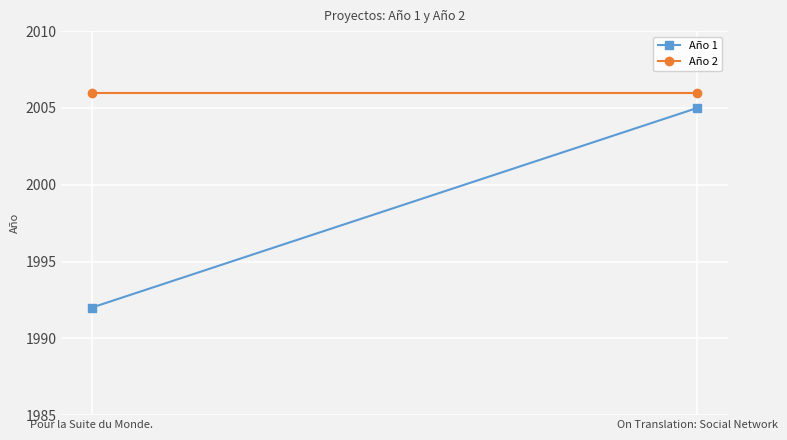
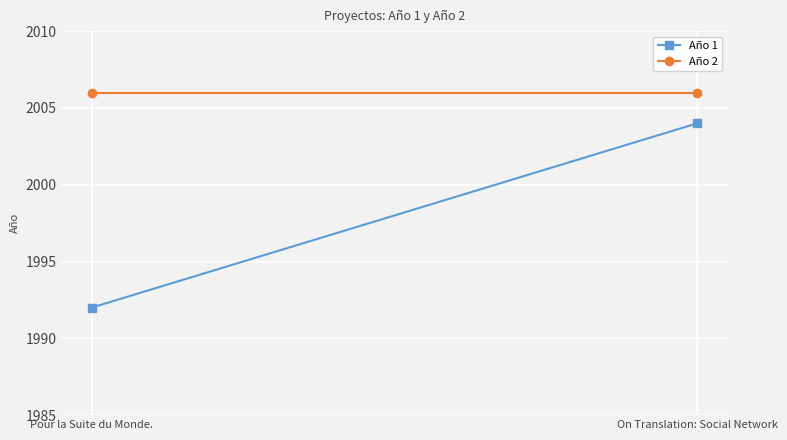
  {
    "Año 1": {
      "Pour la Suite du Monde.": 1992,
-     "On Translation: Social Network": 2005
+     "On Translation: Social Network": 2004
    },
    "Año 2": {
      "Pour la Suite du Monde.": 2006,
      "On Translation: Social Network": 2006
    }
  }
